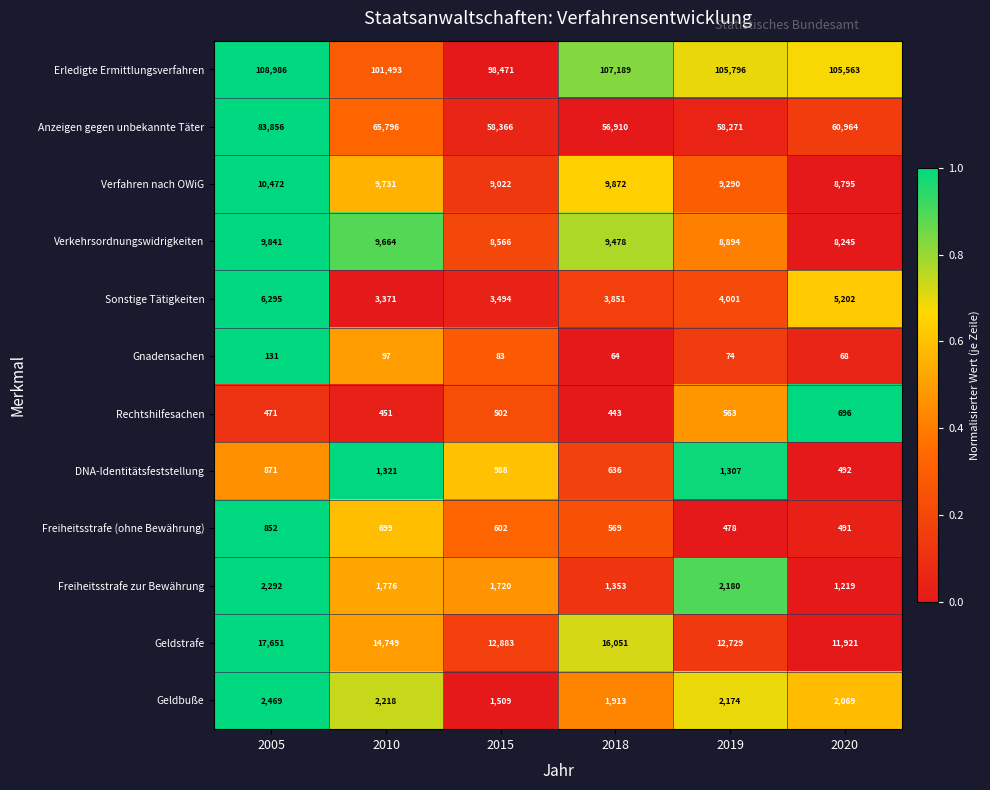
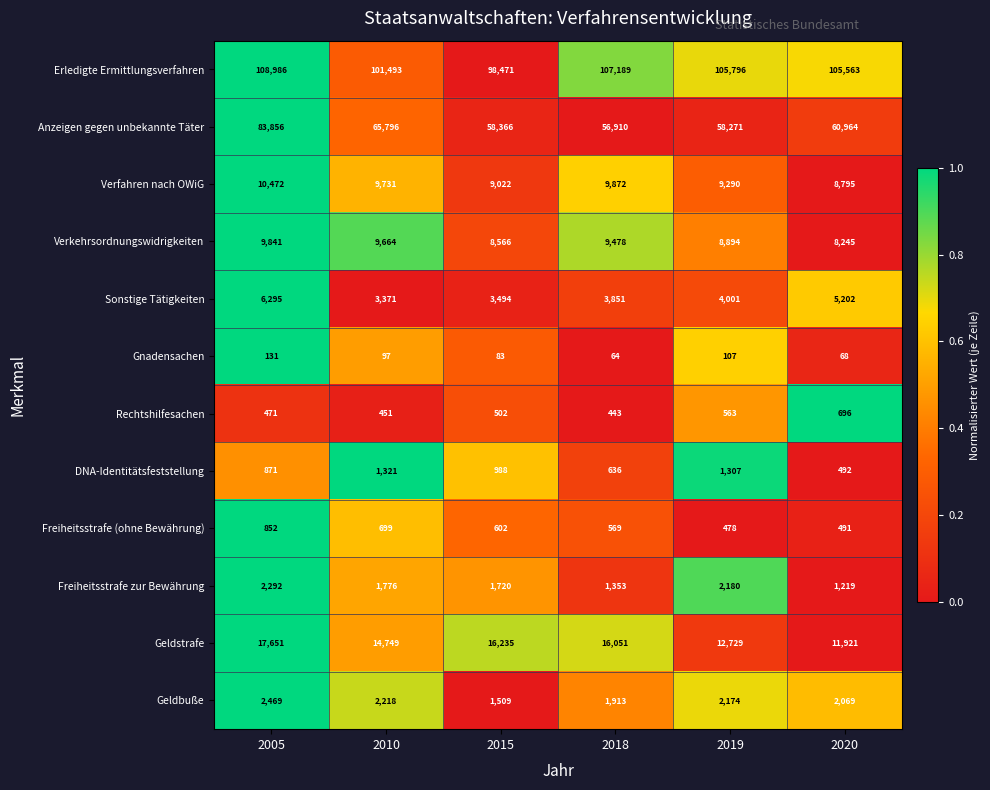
  {
    "Erledigte Ermittlungsverfahren": {
      "2005": "108,986",
      "2010": "101,493",
      "2015": "98,471",
      "2018": "107,189",
      "2019": "105,796",
      "2020": "105,563"
    },
    "Anzeigen gegen unbekannte Täter": {
      "2005": "83,856",
      "2010": "65,796",
      "2015": "58,366",
      "2018": "56,910",
      "2019": "58,271",
      "2020": "60,964"
    },
    "Verfahren nach OWiG": {
      "2005": "10,472",
      "2010": "9,731",
      "2015": "9,022",
      "2018": "9,872",
      "2019": "9,290",
      "2020": "8,795"
    },
    "Verkehrsordnungswidrigkeiten": {
      "2005": "9,841",
      "2010": "9,664",
      "2015": "8,566",
      "2018": "9,478",
      "2019": "8,894",
      "2020": "8,245"
    },
    "Sonstige Tätigkeiten": {
      "2005": "6,295",
      "2010": "3,371",
      "2015": "3,494",
      "2018": "3,851",
      "2019": "4,001",
      "2020": "5,202"
    },
    "Gnadensachen": {
      "2005": "131",
      "2010": "97",
      "2015": "83",
      "2018": "64",
-     "2019": "74",
+     "2019": "107",
      "2020": "68"
    },
    "Rechtshilfesachen": {
      "2005": "471",
      "2010": "451",
      "2015": "502",
      "2018": "443",
      "2019": "563",
      "2020": "696"
    },
    "DNA-Identitätsfeststellung": {
      "2005": "871",
      "2010": "1,321",
      "2015": "988",
      "2018": "636",
      "2019": "1,307",
      "2020": "492"
    },
    "Freiheitsstrafe (ohne Bewährung)": {
      "2005": "852",
      "2010": "699",
      "2015": "602",
      "2018": "569",
      "2019": "478",
      "2020": "491"
    },
    "Freiheitsstrafe zur Bewährung": {
      "2005": "2,292",
      "2010": "1,776",
      "2015": "1,720",
      "2018": "1,353",
      "2019": "2,180",
      "2020": "1,219"
    },
    "Geldstrafe": {
      "2005": "17,651",
      "2010": "14,749",
-     "2015": "12,883",
+     "2015": "16,235",
      "2018": "16,051",
      "2019": "12,729",
      "2020": "11,921"
    },
    "Geldbuße": {
      "2005": "2,469",
      "2010": "2,218",
      "2015": "1,509",
      "2018": "1,913",
      "2019": "2,174",
      "2020": "2,069"
    }
  }
